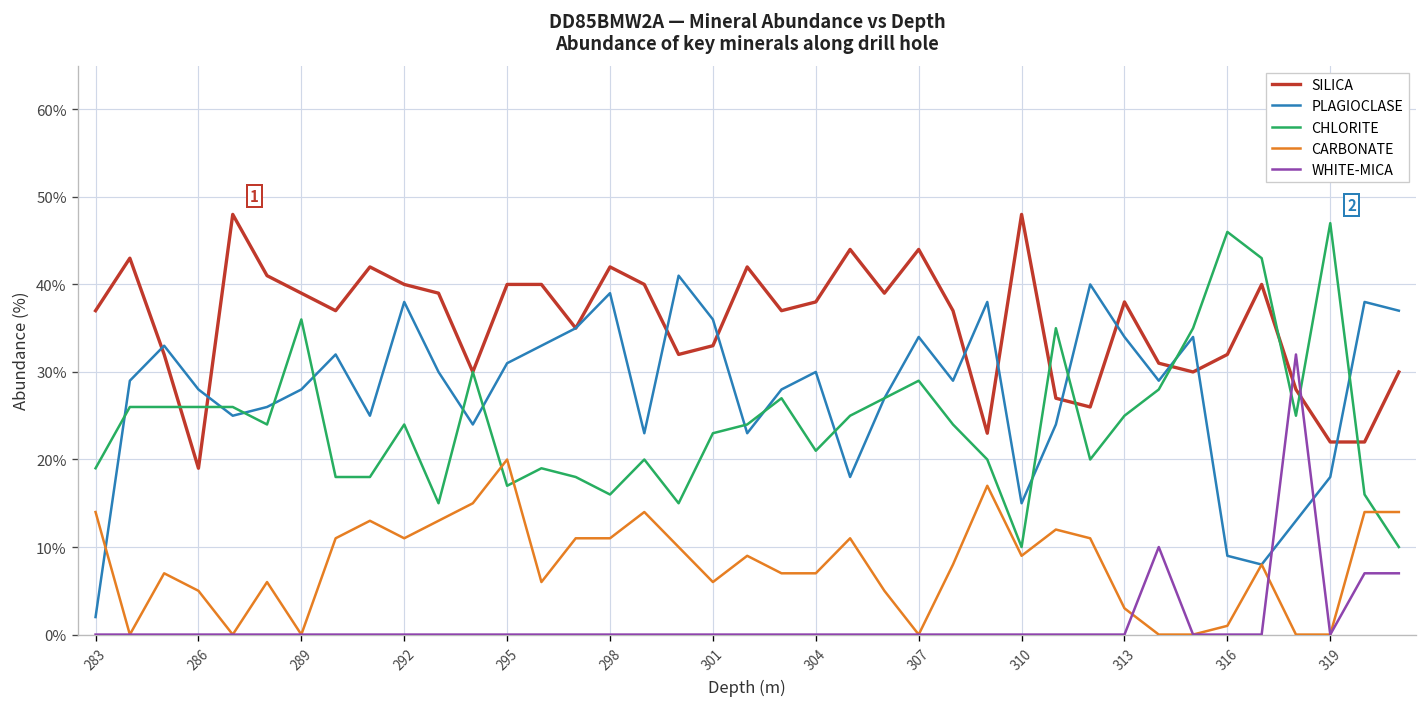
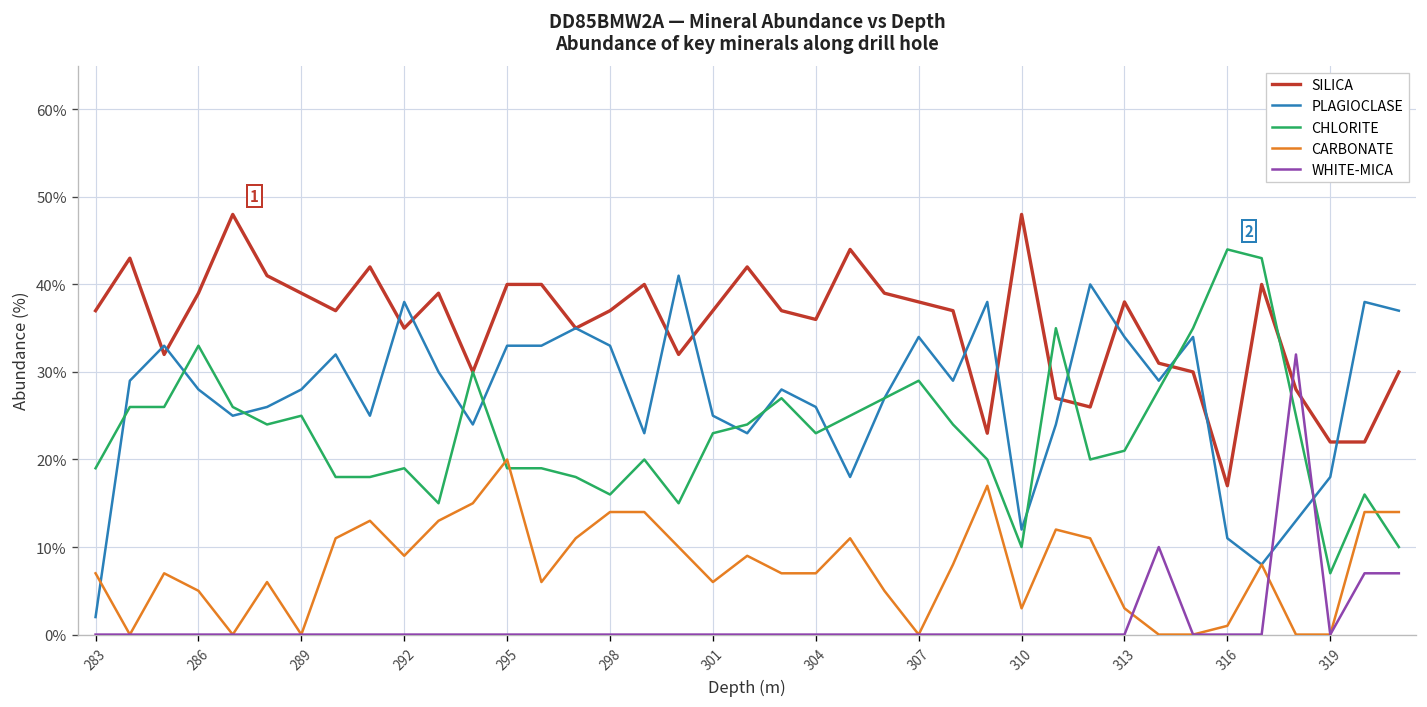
  {
    "SILICA": {
      "283": "37%",
-     "286": "19%",
+     "286": "39%",
      "289": "39%",
-     "292": "40%",
+     "292": "35%",
      "295": "40%",
-     "298": "42%",
-     "301": "33%",
-     "304": "38%",
-     "307": "44%",
+     "298": "37%",
+     "301": "37%",
+     "304": "36%",
+     "307": "38%",
      "310": "48%",
      "313": "38%",
-     "316": "32%",
+     "316": "17%",
      "319": "22%"
    },
    "PLAGIOCLASE": {
      "283": "2%",
      "286": "28%",
      "289": "28%",
      "292": "38%",
-     "295": "31%",
-     "298": "39%",
-     "301": "36%",
-     "304": "30%",
+     "295": "33%",
+     "298": "33%",
+     "301": "25%",
+     "304": "26%",
      "307": "34%",
-     "310": "15%",
+     "310": "12%",
      "313": "34%",
-     "316": "9%",
+     "316": "11%",
      "319": "18%"
    },
    "CHLORITE": {
      "283": "19%",
-     "286": "26%",
-     "289": "36%",
-     "292": "24%",
-     "295": "17%",
+     "286": "33%",
+     "289": "25%",
+     "292": "19%",
+     "295": "19%",
      "298": "16%",
      "301": "23%",
-     "304": "21%",
+     "304": "23%",
      "307": "29%",
      "310": "10%",
-     "313": "25%",
-     "316": "46%",
-     "319": "47%"
+     "313": "21%",
+     "316": "44%",
+     "319": "7%"
    },
    "CARBONATE": {
-     "283": "14%",
+     "283": "7%",
      "286": "5%",
-     "292": "11%",
+     "292": "9%",
      "295": "20%",
-     "298": "11%",
+     "298": "14%",
      "301": "6%",
      "304": "7%",
-     "310": "9%",
+     "310": "3%",
      "313": "3%",
      "316": "1%"
    },
    "WHITE-MICA": {
      "283": "0%",
      "286": "0%",
      "292": "0%",
      "295": "0%",
      "298": "0%",
      "301": "0%",
      "304": "0%",
      "310": "0%",
      "313": "0%",
      "316": "0%"
    }
  }
